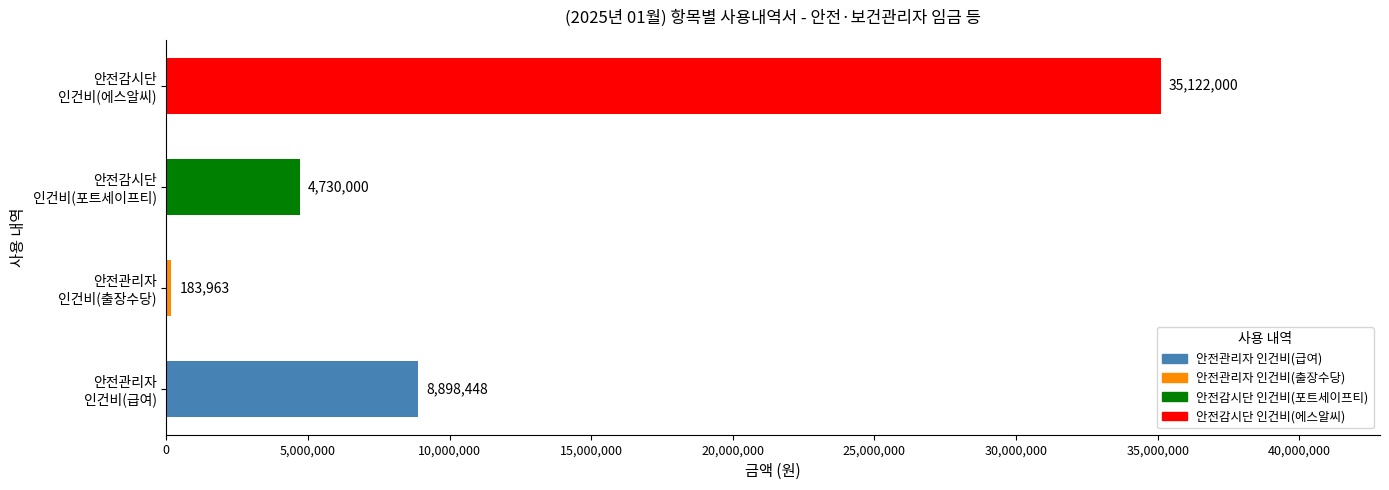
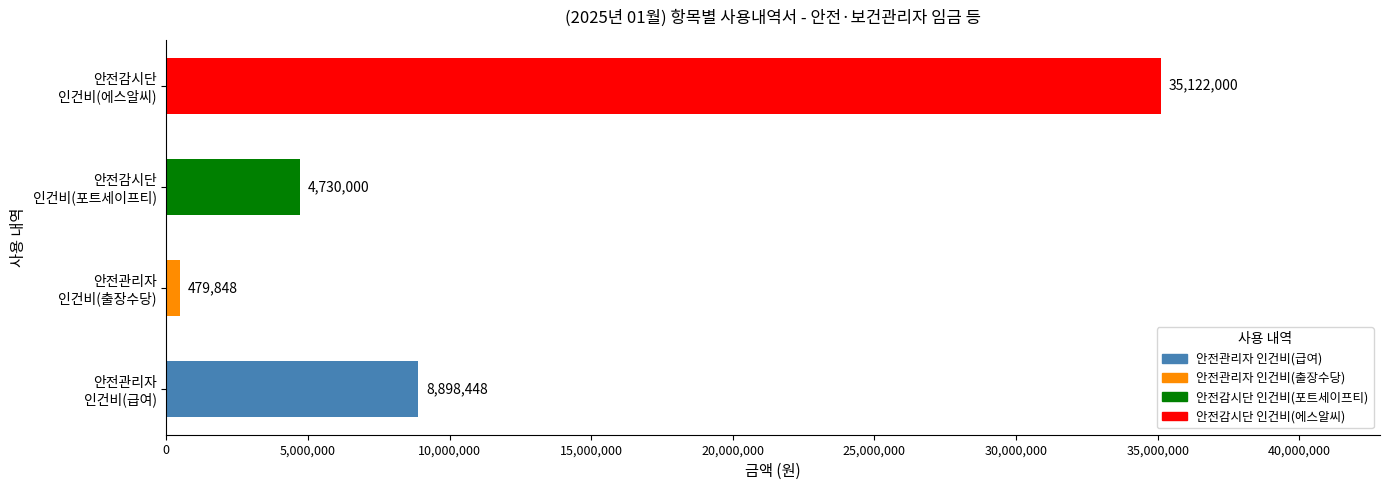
  {
    "안전감시단 인건비(에스알씨)": "35,122,000",
    "안전감시단 인건비(포트세이프티)": "4,730,000",
-   "안전관리자 인건비(출장수당)": "183,963",
+   "안전관리자 인건비(출장수당)": "479,848",
    "안전관리자 인건비(급여)": "8,898,448"
  }
